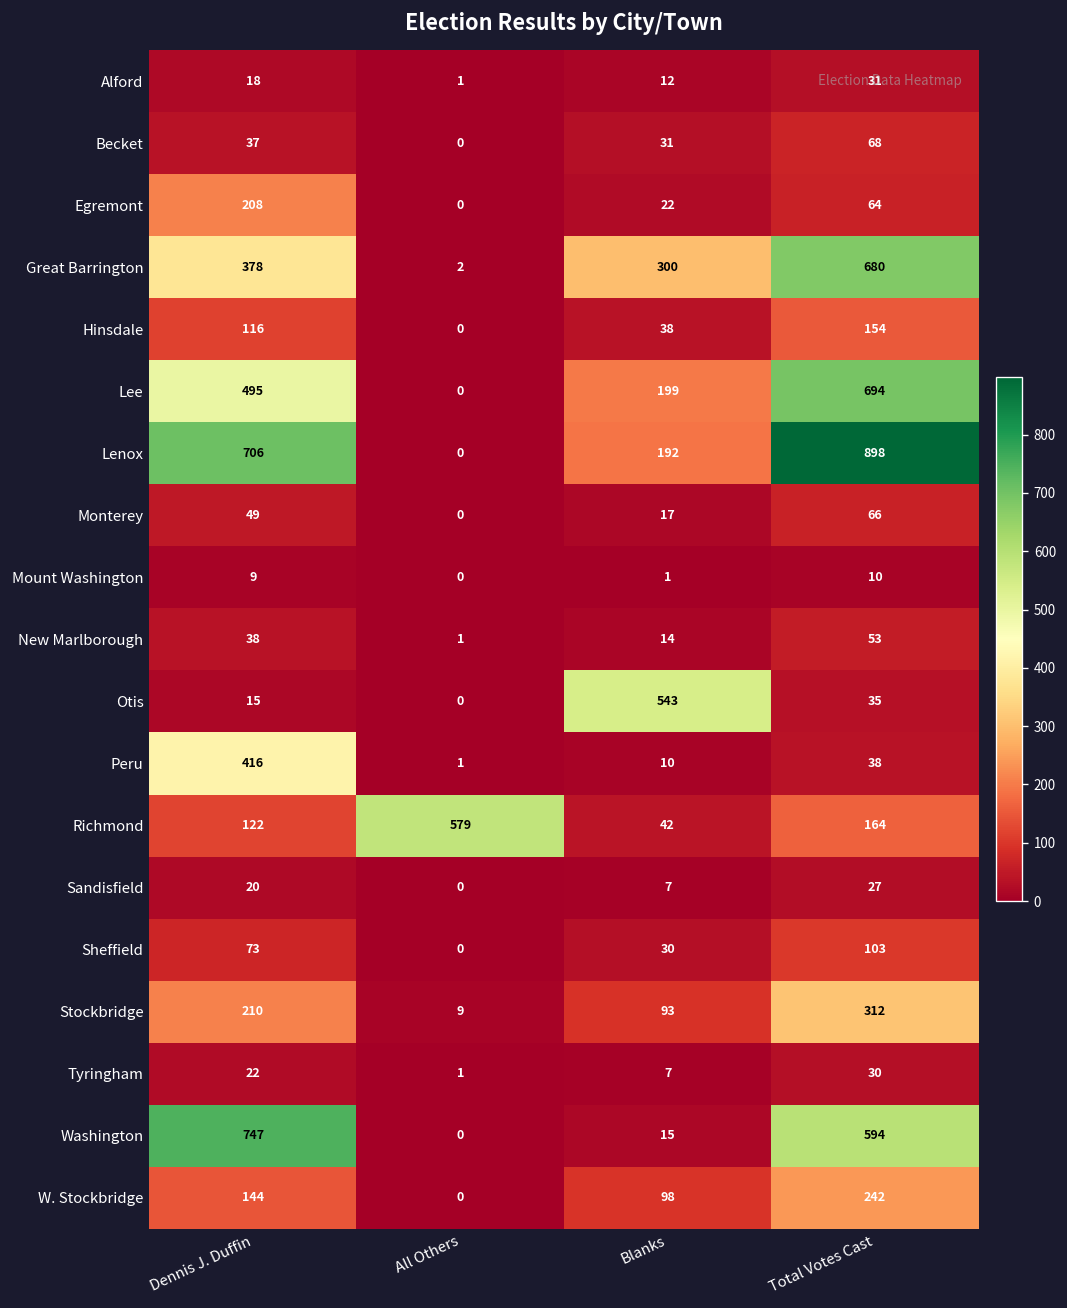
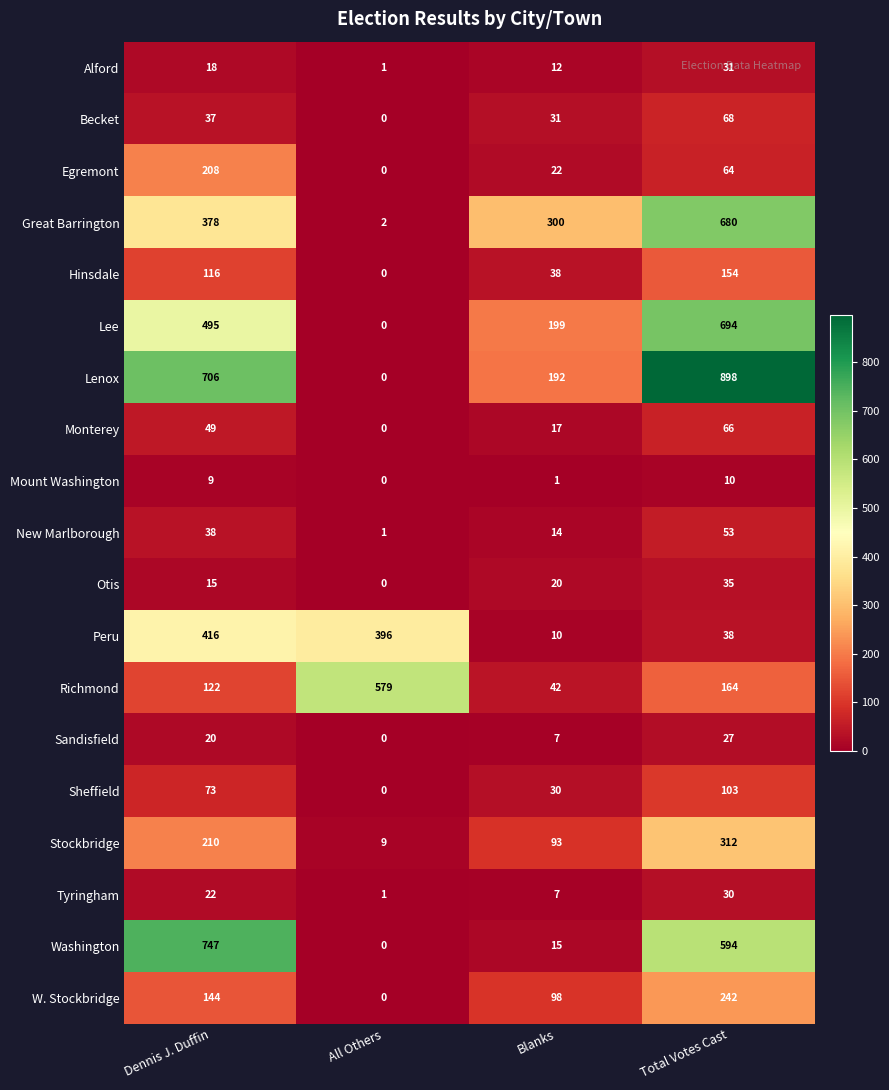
  {
    "Alford": {
      "Dennis J. Duffin": 18,
      "All Others": 1,
      "Blanks": 12
    },
    "Becket": {
      "Dennis J. Duffin": 37,
      "All Others": 0,
      "Blanks": 31,
      "Total Votes Cast": 68
    },
    "Egremont": {
      "Dennis J. Duffin": 208,
      "All Others": 0,
      "Blanks": 22,
      "Total Votes Cast": 64
    },
    "Great Barrington": {
      "Dennis J. Duffin": 378,
      "All Others": 2,
      "Blanks": 300,
      "Total Votes Cast": 680
    },
    "Hinsdale": {
      "Dennis J. Duffin": 116,
      "All Others": 0,
      "Blanks": 38,
      "Total Votes Cast": 154
    },
    "Lee": {
      "Dennis J. Duffin": 495,
      "All Others": 0,
      "Blanks": 199,
      "Total Votes Cast": 694
    },
    "Lenox": {
      "Dennis J. Duffin": 706,
      "All Others": 0,
      "Blanks": 192,
      "Total Votes Cast": 898
    },
    "Monterey": {
      "Dennis J. Duffin": 49,
      "All Others": 0,
      "Blanks": 17,
      "Total Votes Cast": 66
    },
    "Mount Washington": {
      "Dennis J. Duffin": 9,
      "All Others": 0,
      "Blanks": 1,
      "Total Votes Cast": 10
    },
    "New Marlborough": {
      "Dennis J. Duffin": 38,
      "All Others": 1,
      "Blanks": 14,
      "Total Votes Cast": 53
    },
    "Otis": {
      "Dennis J. Duffin": 15,
      "All Others": 0,
-     "Blanks": 543,
+     "Blanks": 20,
      "Total Votes Cast": 35
    },
    "Peru": {
      "Dennis J. Duffin": 416,
-     "All Others": 1,
+     "All Others": 396,
      "Blanks": 10,
      "Total Votes Cast": 38
    },
    "Richmond": {
      "Dennis J. Duffin": 122,
      "All Others": 579,
      "Blanks": 42,
      "Total Votes Cast": 164
    },
    "Sandisfield": {
      "Dennis J. Duffin": 20,
      "All Others": 0,
      "Blanks": 7,
      "Total Votes Cast": 27
    },
    "Sheffield": {
      "Dennis J. Duffin": 73,
      "All Others": 0,
      "Blanks": 30,
      "Total Votes Cast": 103
    },
    "Stockbridge": {
      "Dennis J. Duffin": 210,
      "All Others": 9,
      "Blanks": 93,
      "Total Votes Cast": 312
    },
    "Tyringham": {
      "Dennis J. Duffin": 22,
      "All Others": 1,
      "Blanks": 7,
      "Total Votes Cast": 30
    },
    "Washington": {
      "Dennis J. Duffin": 747,
      "All Others": 0,
      "Blanks": 15,
      "Total Votes Cast": 594
    },
    "W. Stockbridge": {
      "Dennis J. Duffin": 144,
      "All Others": 0,
      "Blanks": 98,
      "Total Votes Cast": 242
    }
  }
